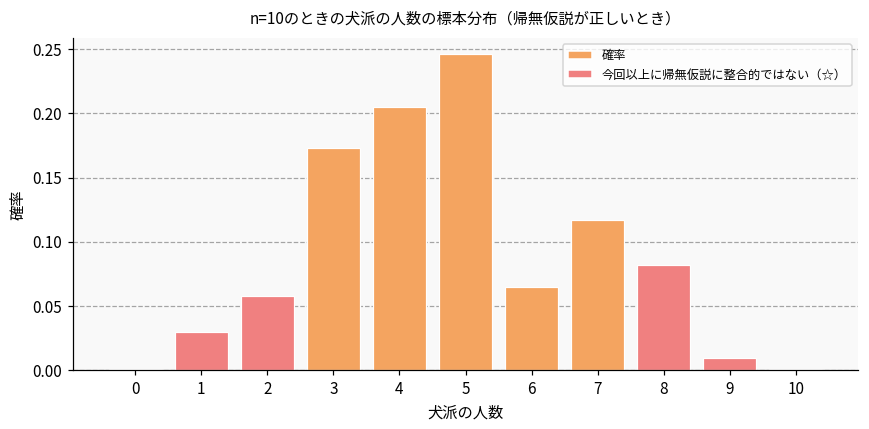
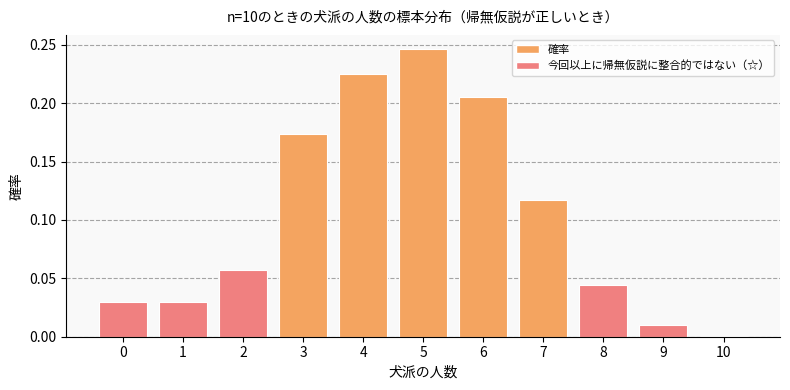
  {
-   "0": 0.001,
+   "0": 0.029,
    "1": 0.030,
    "2": 0.058,
    "3": 0.173,
-   "4": 0.205,
+   "4": 0.225,
    "5": 0.246,
-   "6": 0.065,
+   "6": 0.205,
    "7": 0.117,
-   "8": 0.082,
+   "8": 0.044,
    "9": 0.010
  }
